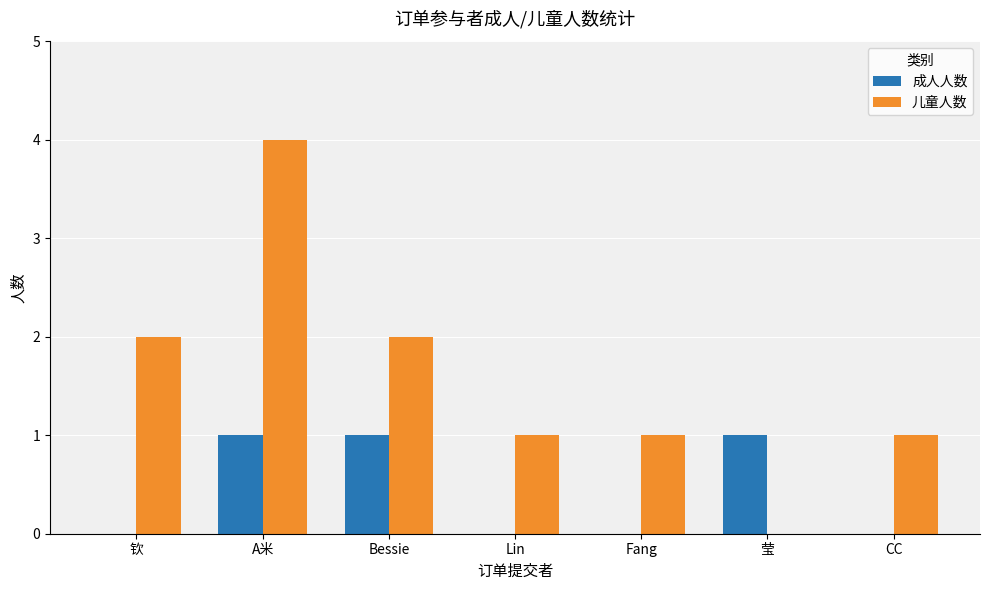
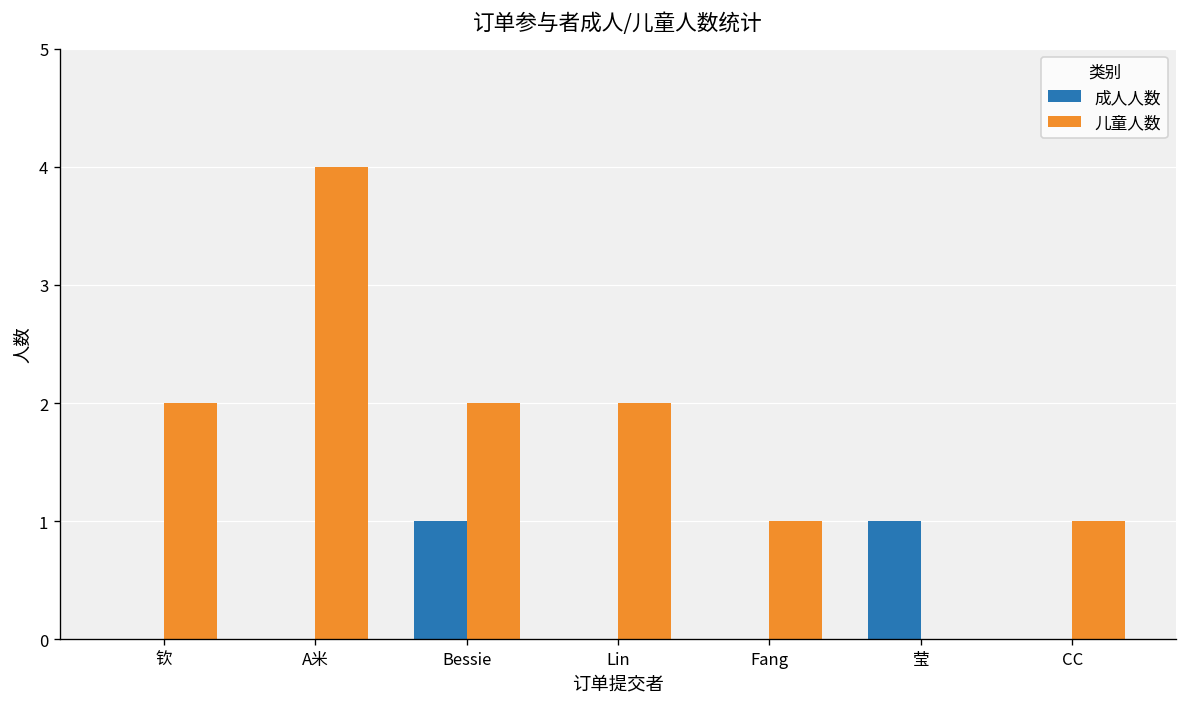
  {
    "成人人数": {
      "钦": 0,
-     "A米": 1,
+     "A米": 0,
      "Bessie": 1,
      "Lin": 0,
      "Fang": 0,
      "莹": 1,
      "CC": 0
    },
    "儿童人数": {
      "钦": 2,
      "A米": 4,
      "Bessie": 2,
-     "Lin": 1,
+     "Lin": 2,
      "Fang": 1,
      "莹": 0,
      "CC": 1
    }
  }
